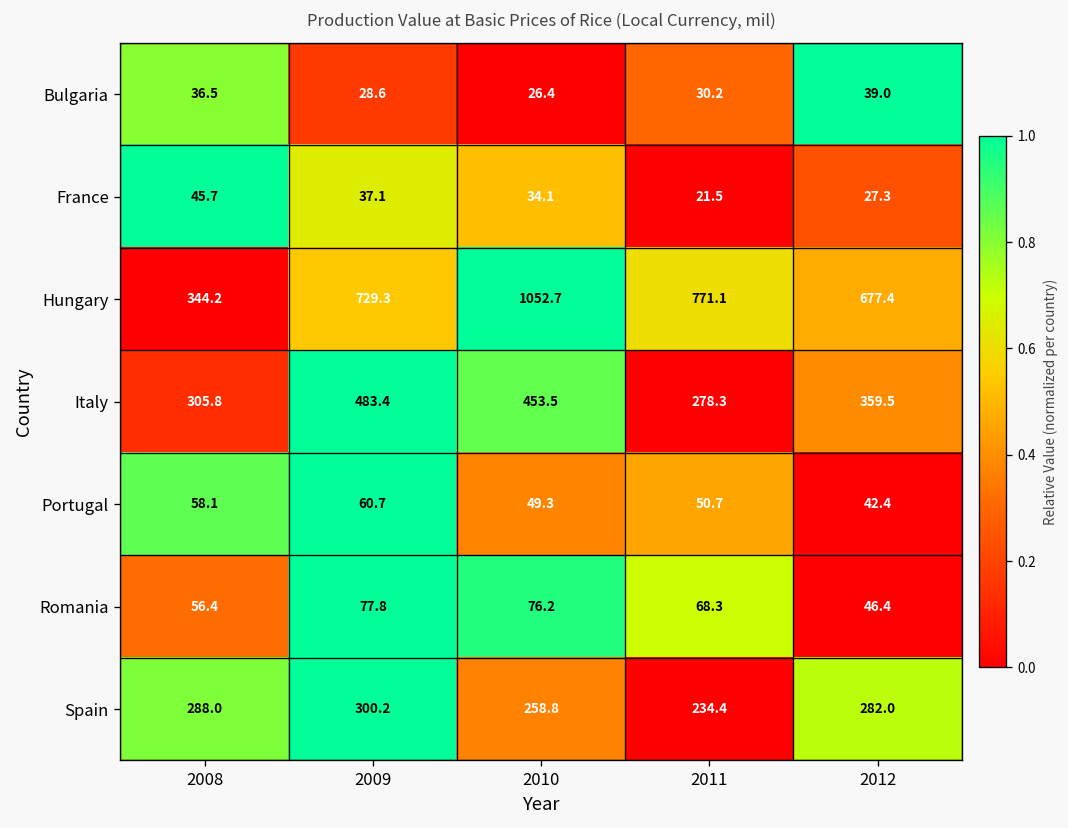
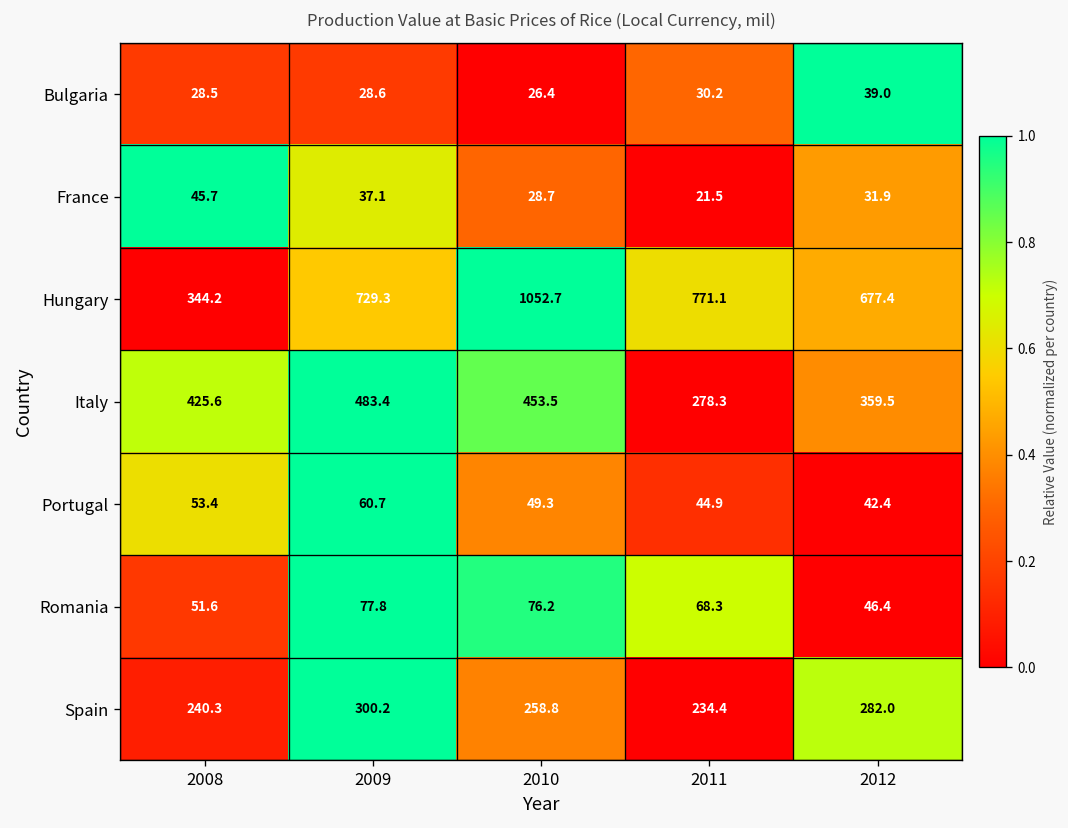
  {
    "Bulgaria": {
-     "2008": 36.5,
+     "2008": 28.5,
      "2009": 28.6,
      "2010": 26.4,
      "2011": 30.2,
      "2012": 39.0
    },
    "France": {
      "2008": 45.7,
      "2009": 37.1,
-     "2010": 34.1,
+     "2010": 28.7,
      "2011": 21.5,
-     "2012": 27.3
+     "2012": 31.9
    },
    "Hungary": {
      "2008": 344.2,
      "2009": 729.3,
      "2010": 1052.7,
      "2011": 771.1,
      "2012": 677.4
    },
    "Italy": {
-     "2008": 305.8,
+     "2008": 425.6,
      "2009": 483.4,
      "2010": 453.5,
      "2011": 278.3,
      "2012": 359.5
    },
    "Portugal": {
-     "2008": 58.1,
+     "2008": 53.4,
      "2009": 60.7,
      "2010": 49.3,
-     "2011": 50.7,
+     "2011": 44.9,
      "2012": 42.4
    },
    "Romania": {
-     "2008": 56.4,
+     "2008": 51.6,
      "2009": 77.8,
      "2010": 76.2,
      "2011": 68.3,
      "2012": 46.4
    },
    "Spain": {
-     "2008": 288.0,
+     "2008": 240.3,
      "2009": 300.2,
      "2010": 258.8,
      "2011": 234.4,
      "2012": 282.0
    }
  }
